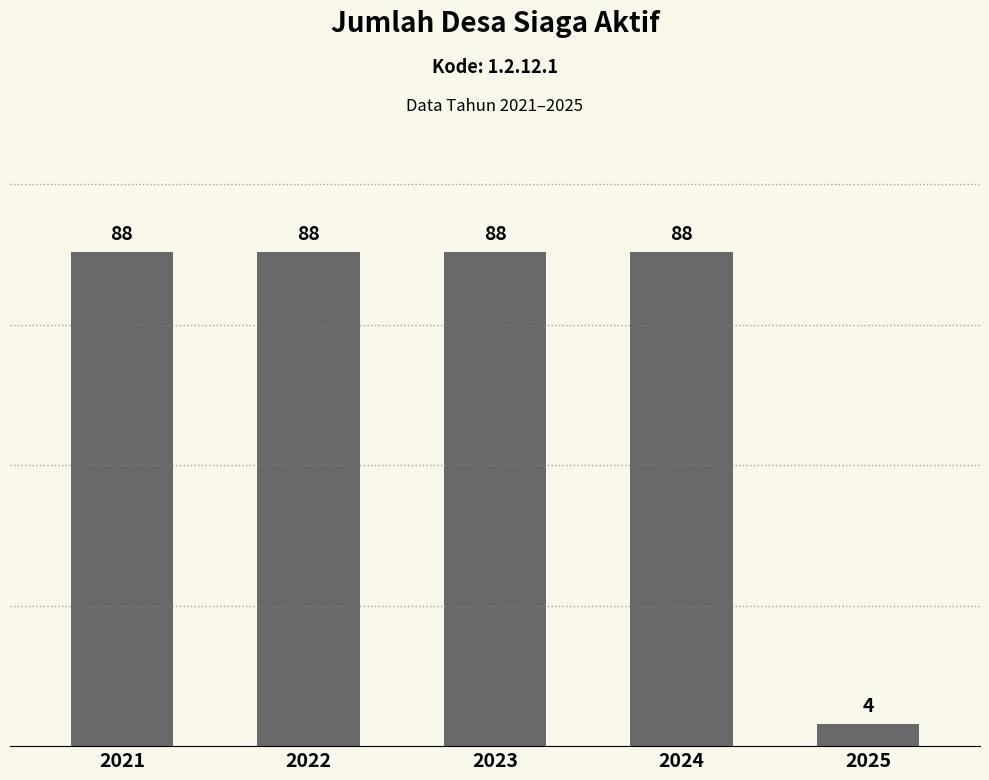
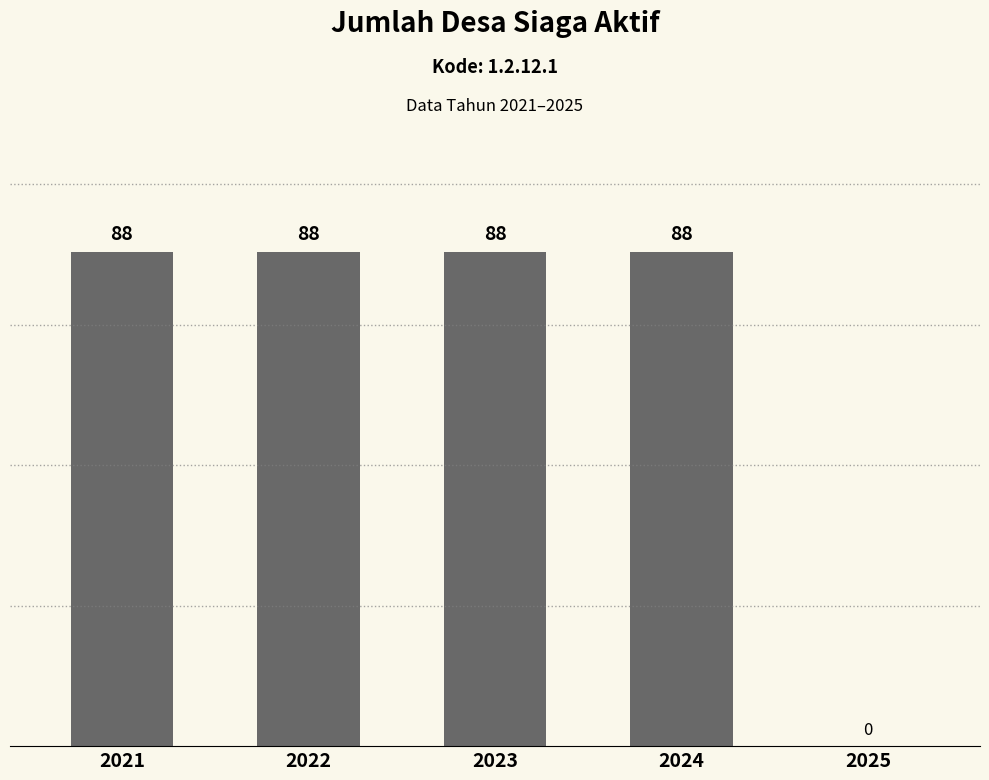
  {
    "2021": 88,
    "2022": 88,
    "2023": 88,
    "2024": 88,
-   "2025": 4
+   "2025": 0
  }
